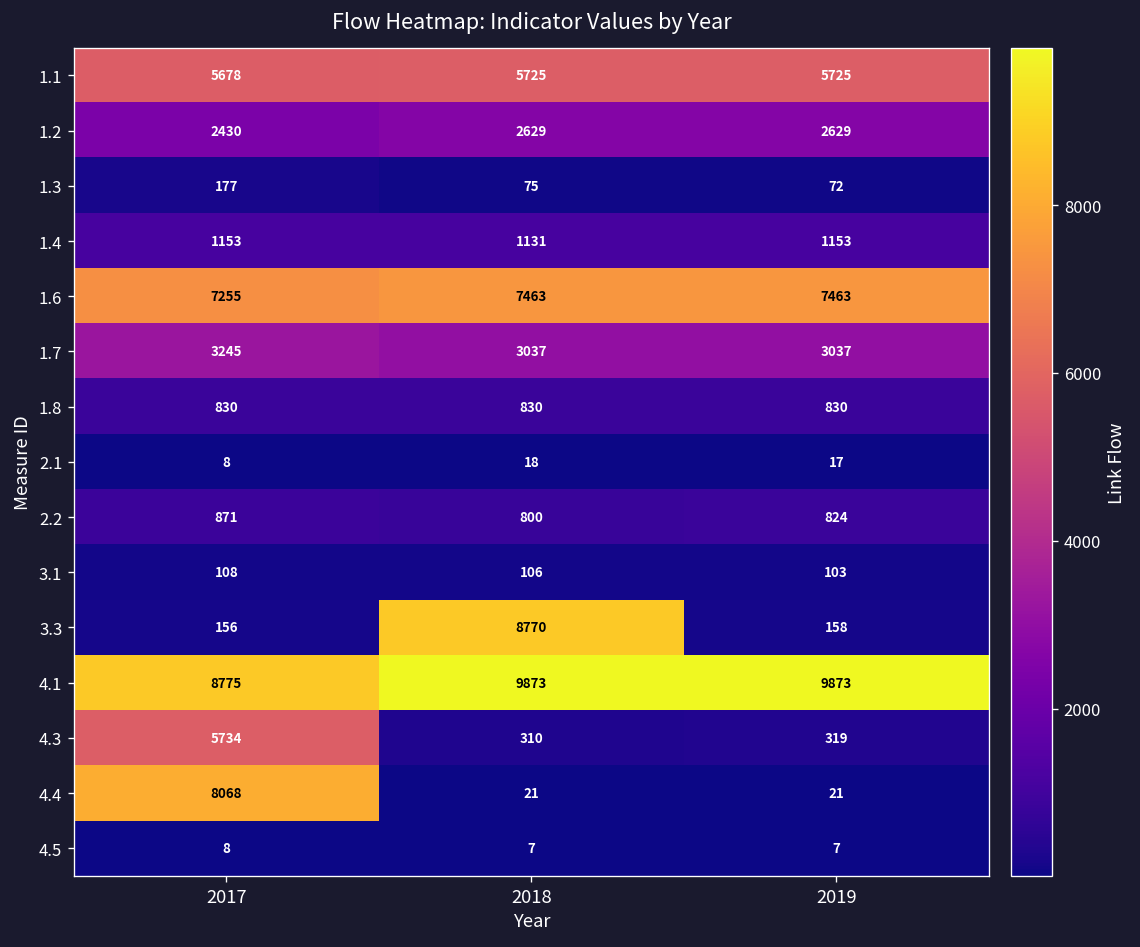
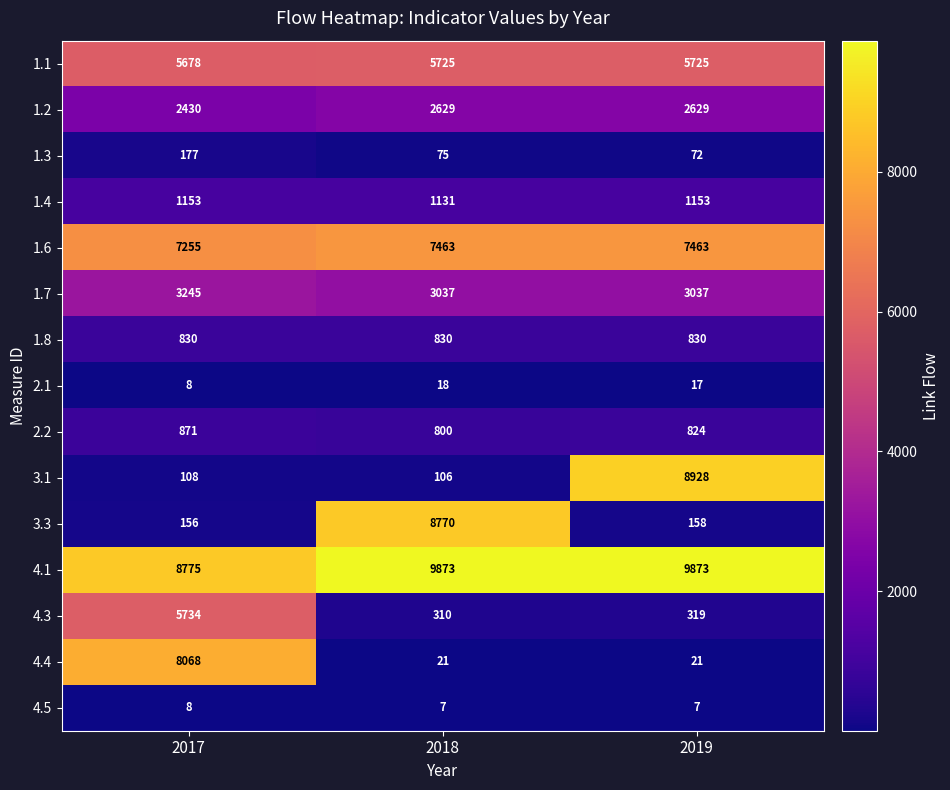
  {
    "1.1": {
      "2017": 5678,
      "2018": 5725,
      "2019": 5725
    },
    "1.2": {
      "2017": 2430,
      "2018": 2629,
      "2019": 2629
    },
    "1.3": {
      "2017": 177,
      "2018": 75,
      "2019": 72
    },
    "1.4": {
      "2017": 1153,
      "2018": 1131,
      "2019": 1153
    },
    "1.6": {
      "2017": 7255,
      "2018": 7463,
      "2019": 7463
    },
    "1.7": {
      "2017": 3245,
      "2018": 3037,
      "2019": 3037
    },
    "1.8": {
      "2017": 830,
      "2018": 830,
      "2019": 830
    },
    "2.1": {
      "2017": 8,
      "2018": 18,
      "2019": 17
    },
    "2.2": {
      "2017": 871,
      "2018": 800,
      "2019": 824
    },
    "3.1": {
      "2017": 108,
      "2018": 106,
-     "2019": 103
+     "2019": 8928
    },
    "3.3": {
      "2017": 156,
      "2018": 8770,
      "2019": 158
    },
    "4.1": {
      "2017": 8775,
      "2018": 9873,
      "2019": 9873
    },
    "4.3": {
      "2017": 5734,
      "2018": 310,
      "2019": 319
    },
    "4.4": {
      "2017": 8068,
      "2018": 21,
      "2019": 21
    },
    "4.5": {
      "2017": 8,
      "2018": 7,
      "2019": 7
    }
  }
